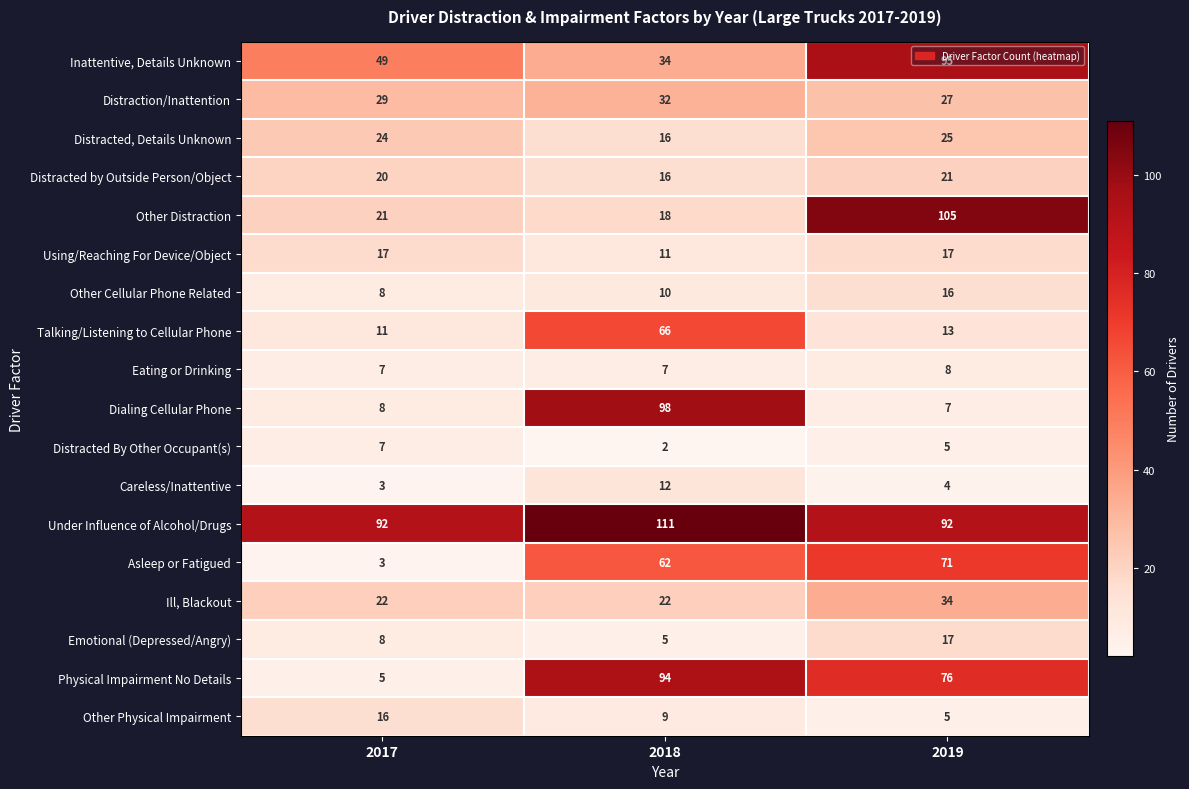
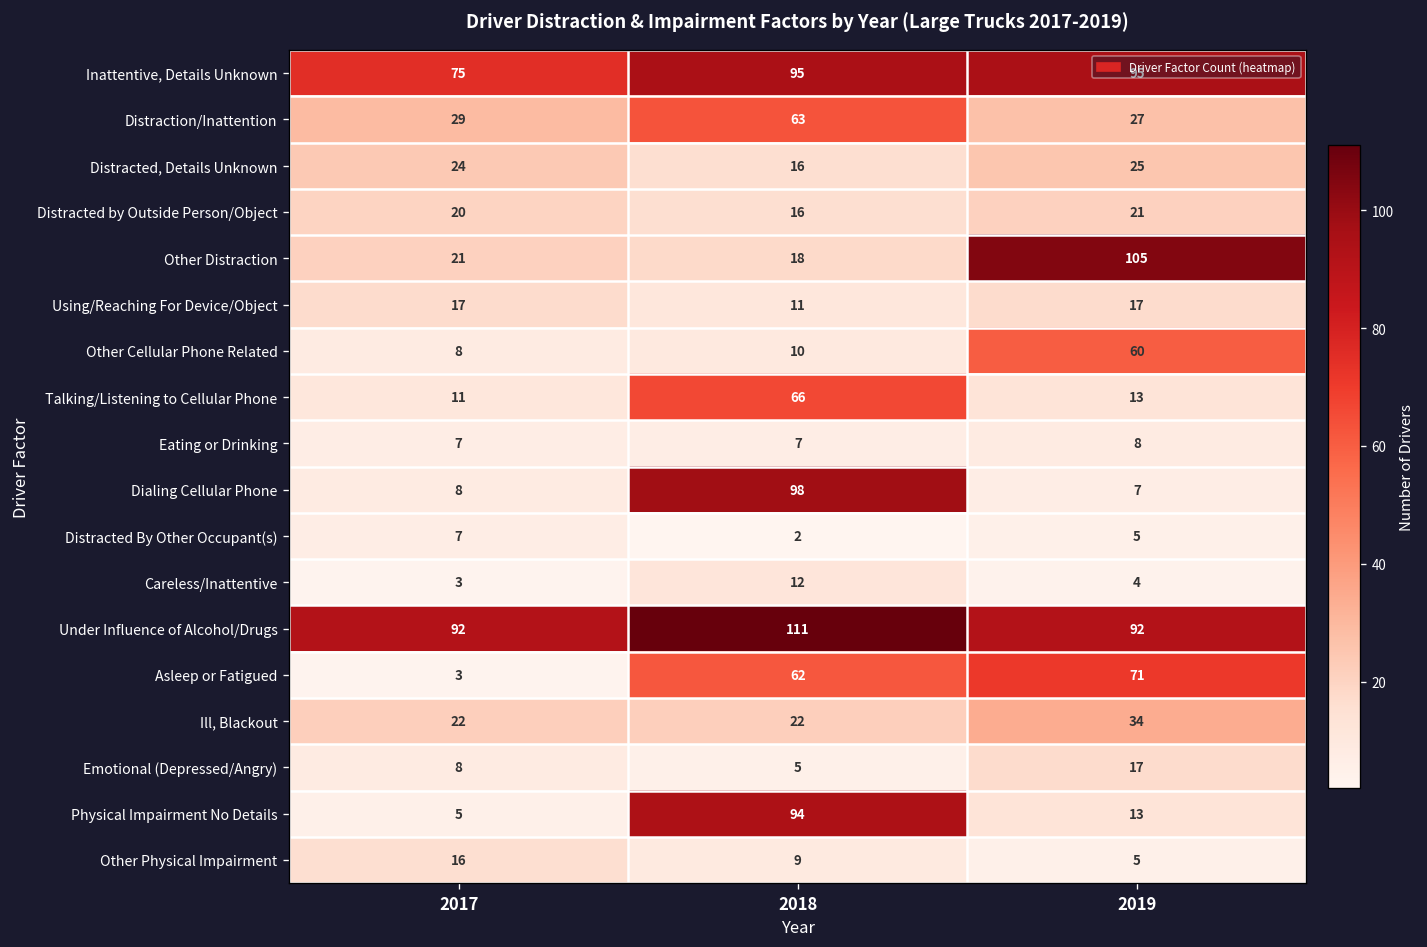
  {
    "Inattentive, Details Unknown": {
-     "2017": 49,
-     "2018": 34
+     "2017": 75,
+     "2018": 95
    },
    "Distraction/Inattention": {
      "2017": 29,
-     "2018": 32,
+     "2018": 63,
      "2019": 27
    },
    "Distracted, Details Unknown": {
      "2017": 24,
      "2018": 16,
      "2019": 25
    },
    "Distracted by Outside Person/Object": {
      "2017": 20,
      "2018": 16,
      "2019": 21
    },
    "Other Distraction": {
      "2017": 21,
      "2018": 18,
      "2019": 105
    },
    "Using/Reaching For Device/Object": {
      "2017": 17,
      "2018": 11,
      "2019": 17
    },
    "Other Cellular Phone Related": {
      "2017": 8,
      "2018": 10,
-     "2019": 16
+     "2019": 60
    },
    "Talking/Listening to Cellular Phone": {
      "2017": 11,
      "2018": 66,
      "2019": 13
    },
    "Eating or Drinking": {
      "2017": 7,
      "2018": 7,
      "2019": 8
    },
    "Dialing Cellular Phone": {
      "2017": 8,
      "2018": 98,
      "2019": 7
    },
    "Distracted By Other Occupant(s)": {
      "2017": 7,
      "2018": 2,
      "2019": 5
    },
    "Careless/Inattentive": {
      "2017": 3,
      "2018": 12,
      "2019": 4
    },
    "Under Influence of Alcohol/Drugs": {
      "2017": 92,
      "2018": 111,
      "2019": 92
    },
    "Asleep or Fatigued": {
      "2017": 3,
      "2018": 62,
      "2019": 71
    },
    "Ill, Blackout": {
      "2017": 22,
      "2018": 22,
      "2019": 34
    },
    "Emotional (Depressed/Angry)": {
      "2017": 8,
      "2018": 5,
      "2019": 17
    },
    "Physical Impairment No Details": {
      "2017": 5,
      "2018": 94,
-     "2019": 76
+     "2019": 13
    },
    "Other Physical Impairment": {
      "2017": 16,
      "2018": 9,
      "2019": 5
    }
  }
